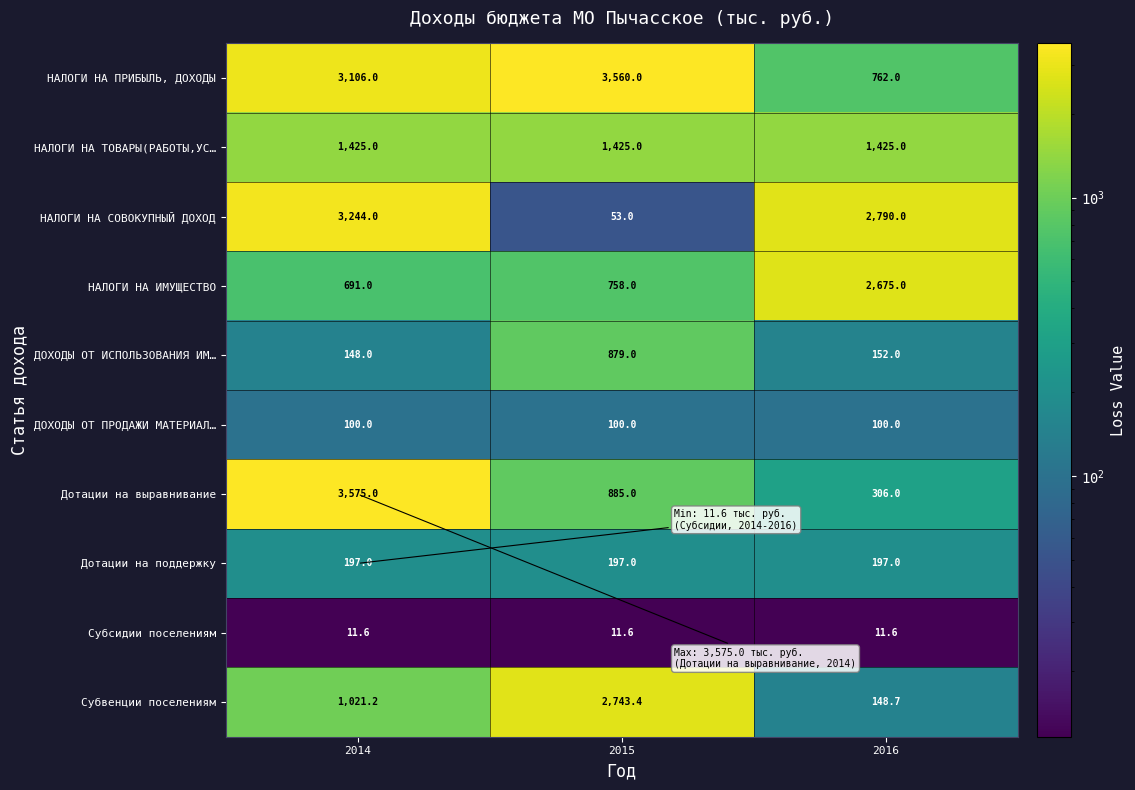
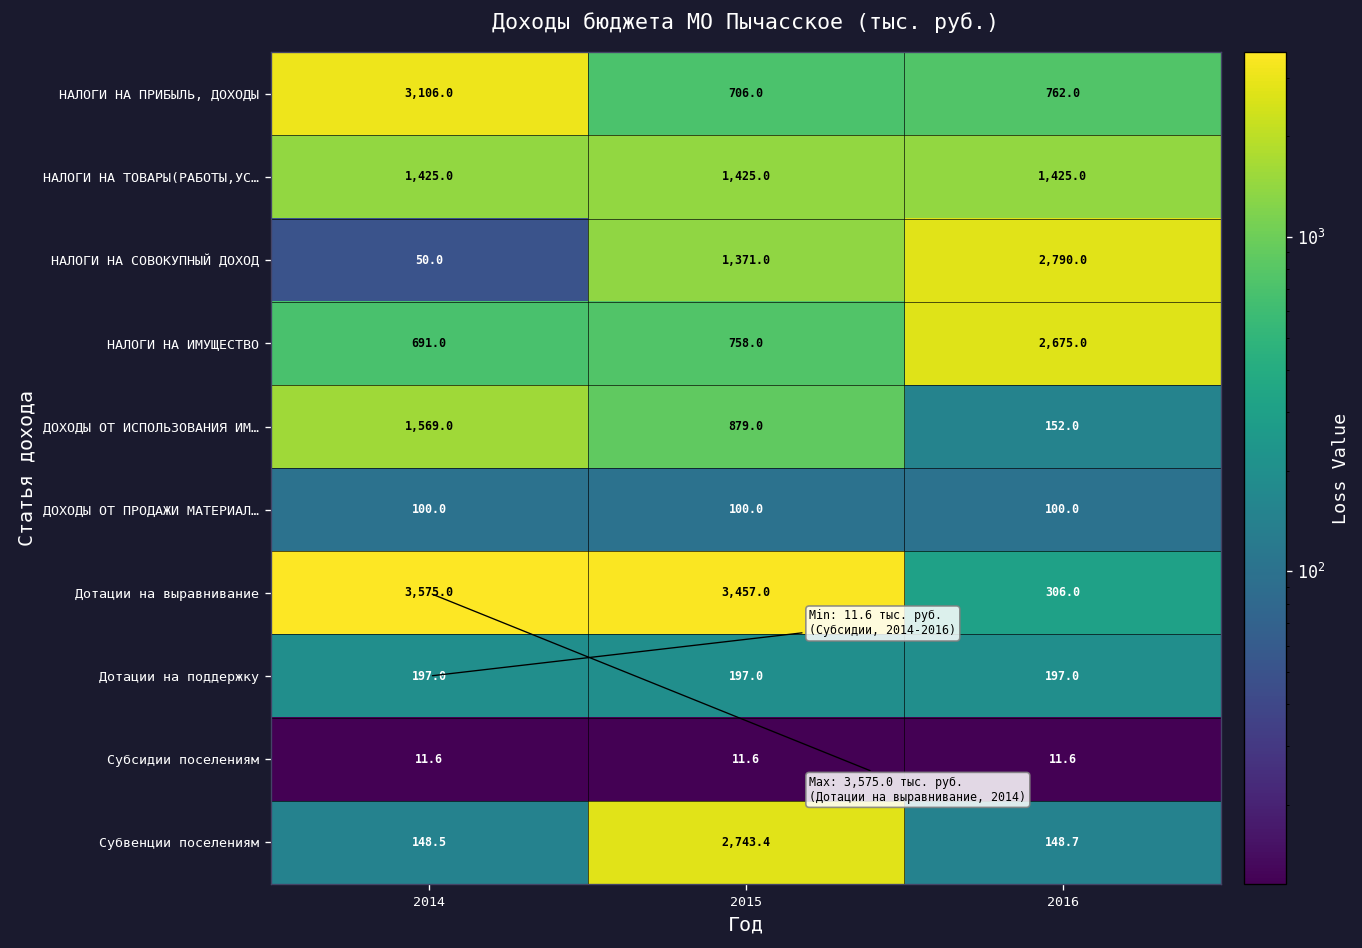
  {
    "НАЛОГИ НА ПРИБЫЛЬ, ДОХОДЫ": {
      "2014": "3,106.0",
-     "2015": "3,560.0",
+     "2015": "706.0",
      "2016": "762.0"
    },
    "НАЛОГИ НА ТОВАРЫ(РАБОТЫ,УС…": {
      "2014": "1,425.0",
      "2015": "1,425.0",
      "2016": "1,425.0"
    },
    "НАЛОГИ НА СОВОКУПНЫЙ ДОХОД": {
-     "2014": "3,244.0",
-     "2015": "53.0",
+     "2014": "50.0",
+     "2015": "1,371.0",
      "2016": "2,790.0"
    },
    "НАЛОГИ НА ИМУЩЕСТВО": {
      "2014": "691.0",
      "2015": "758.0",
      "2016": "2,675.0"
    },
    "ДОХОДЫ ОТ ИСПОЛЬЗОВАНИЯ ИМ…": {
-     "2014": "148.0",
+     "2014": "1,569.0",
      "2015": "879.0",
      "2016": "152.0"
    },
    "ДОХОДЫ ОТ ПРОДАЖИ МАТЕРИАЛ…": {
      "2014": "100.0",
      "2015": "100.0",
      "2016": "100.0"
    },
    "Дотации на выравнивание": {
-     "2015": "885.0",
+     "2015": "3,457.0",
      "2016": "306.0"
    },
    "Дотации на поддержку": {
      "2016": "197.0"
    },
    "Субсидии поселениям": {
      "2016": "11.6"
    },
    "Субвенции поселениям": {
-     "2014": "1,021.2",
+     "2014": "148.5",
      "2015": "2,743.4",
      "2016": "148.7"
    }
  }
